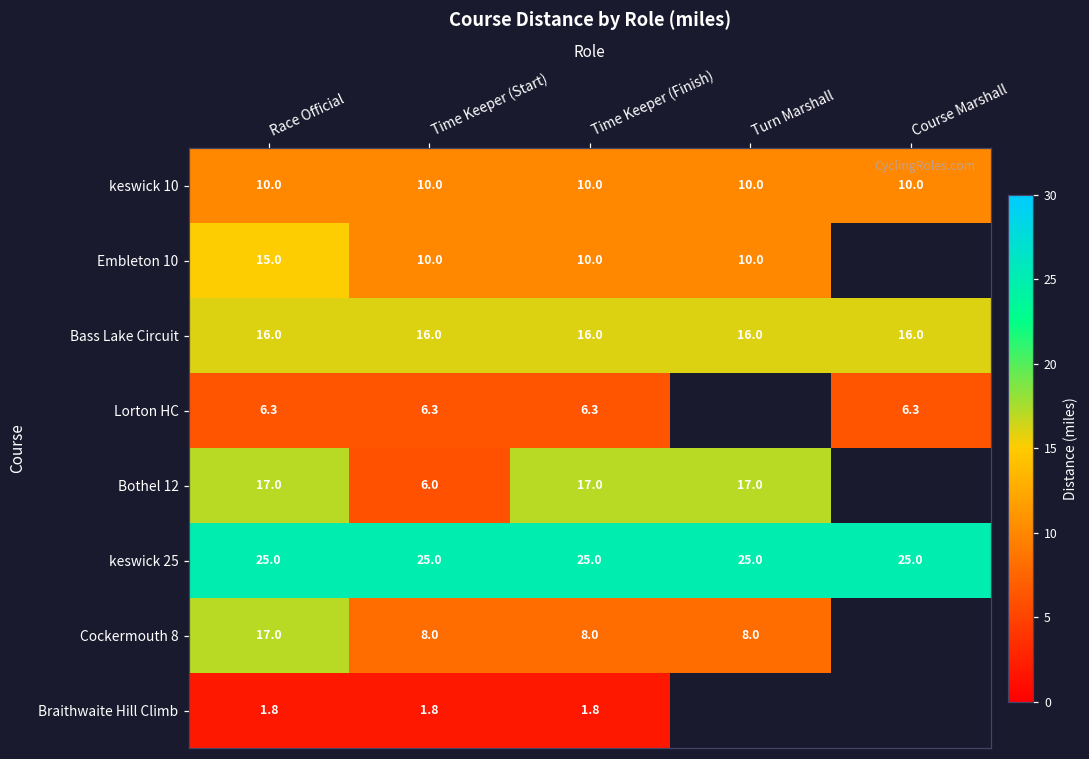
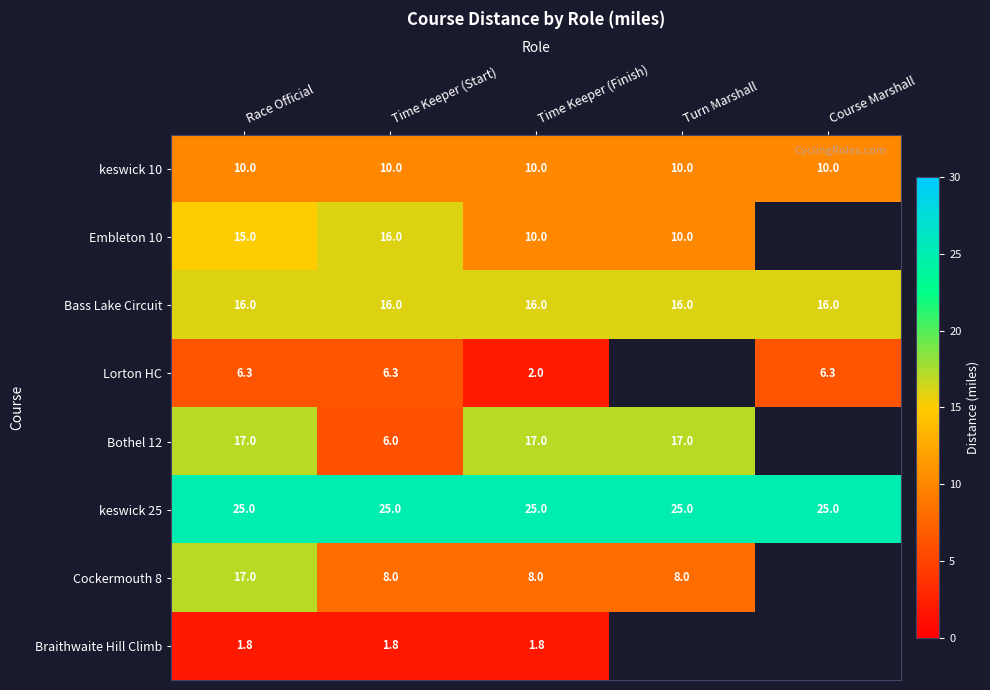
  {
    "keswick 10": {
      "Race Official": 10.0,
      "Time Keeper (Start)": 10.0,
      "Time Keeper (Finish)": 10.0,
      "Turn Marshall": 10.0
    },
    "Embleton 10": {
      "Race Official": 15.0,
-     "Time Keeper (Start)": 10.0,
+     "Time Keeper (Start)": 16.0,
      "Time Keeper (Finish)": 10.0,
      "Turn Marshall": 10.0
    },
    "Bass Lake Circuit": {
      "Race Official": 16.0,
      "Time Keeper (Start)": 16.0,
      "Time Keeper (Finish)": 16.0,
      "Turn Marshall": 16.0,
      "Course Marshall": 16.0
    },
    "Lorton HC": {
      "Race Official": 6.3,
      "Time Keeper (Start)": 6.3,
-     "Time Keeper (Finish)": 6.3,
+     "Time Keeper (Finish)": 2.0,
      "Course Marshall": 6.3
    },
    "Bothel 12": {
      "Race Official": 17.0,
      "Time Keeper (Start)": 6.0,
      "Time Keeper (Finish)": 17.0,
      "Turn Marshall": 17.0
    },
    "keswick 25": {
      "Race Official": 25.0,
      "Time Keeper (Start)": 25.0,
      "Time Keeper (Finish)": 25.0,
      "Turn Marshall": 25.0,
      "Course Marshall": 25.0
    },
    "Cockermouth 8": {
      "Race Official": 17.0,
      "Time Keeper (Start)": 8.0,
      "Time Keeper (Finish)": 8.0,
      "Turn Marshall": 8.0
    },
    "Braithwaite Hill Climb": {
      "Race Official": 1.8,
      "Time Keeper (Start)": 1.8,
      "Time Keeper (Finish)": 1.8
    }
  }
